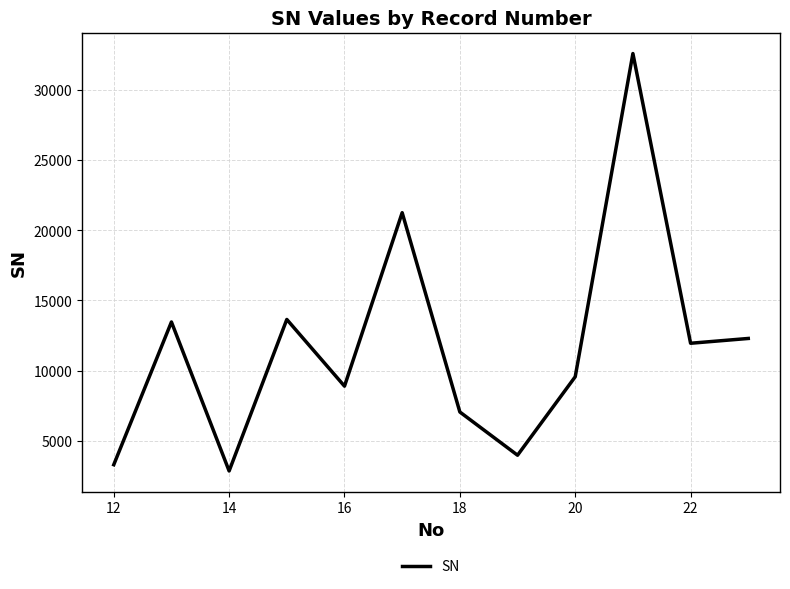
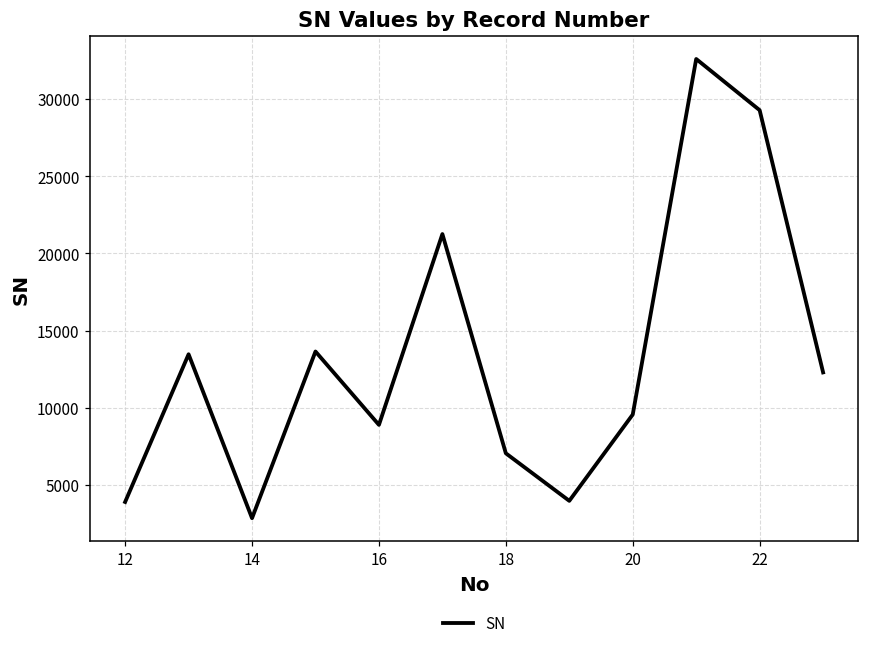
  {
-   "12": 3300,
+   "12": 3900,
    "14": 2800,
    "16": 8900,
    "18": 7000,
    "20": 9600,
-   "22": 11900
+   "22": 29300
  }
